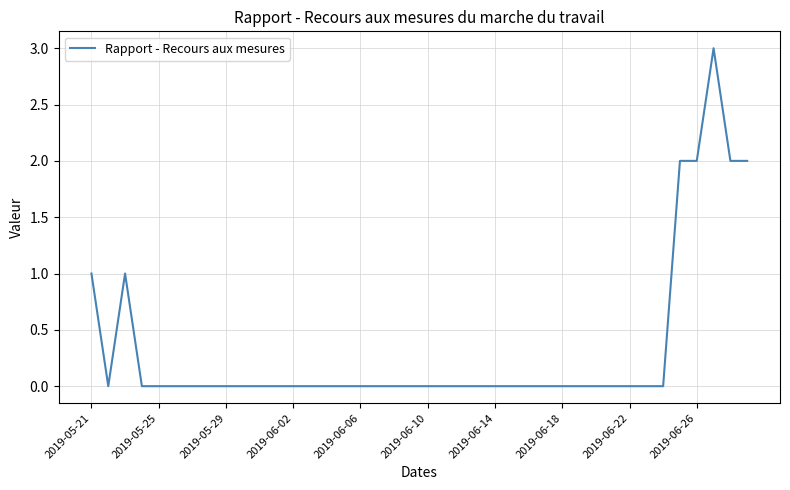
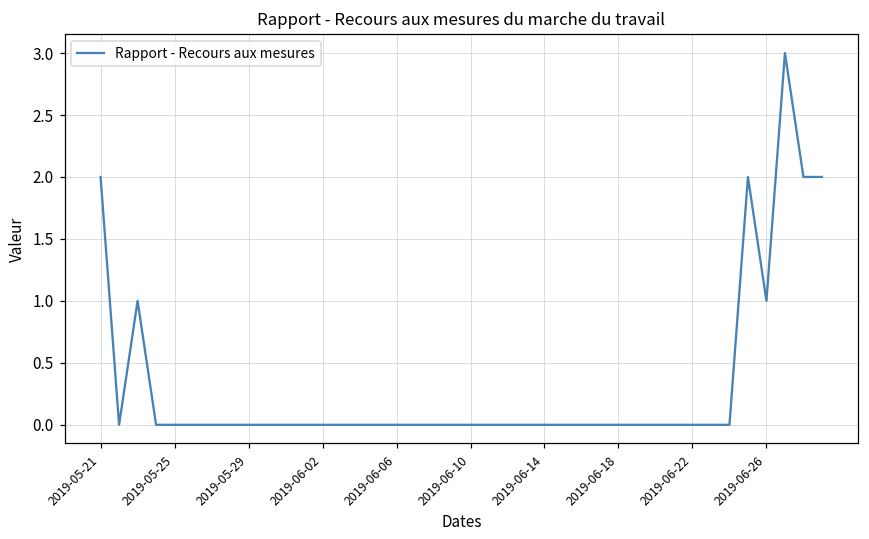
  {
-   "2019-05-21": 1,
+   "2019-05-21": 2,
    "2019-05-25": 0,
    "2019-05-29": 0,
    "2019-06-02": 0,
    "2019-06-06": 0,
    "2019-06-10": 0,
    "2019-06-14": 0,
    "2019-06-18": 0,
    "2019-06-22": 0,
-   "2019-06-26": 2
+   "2019-06-26": 1
  }
